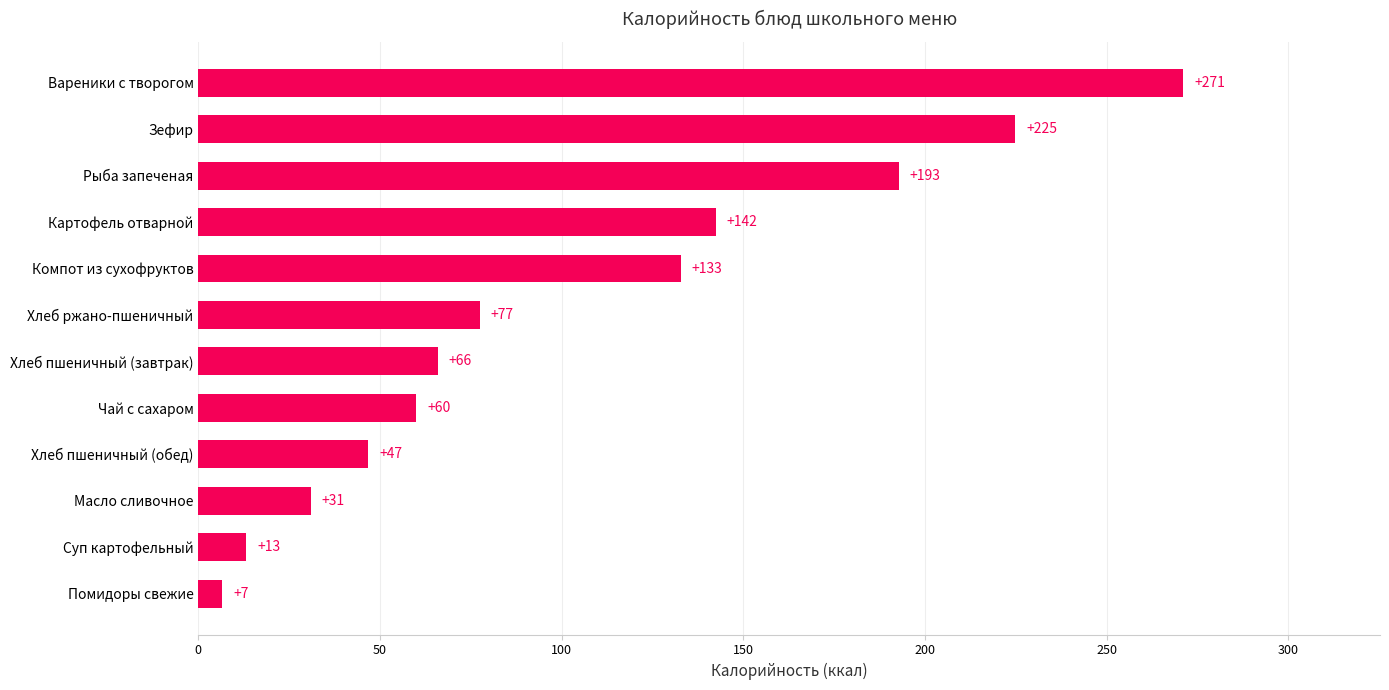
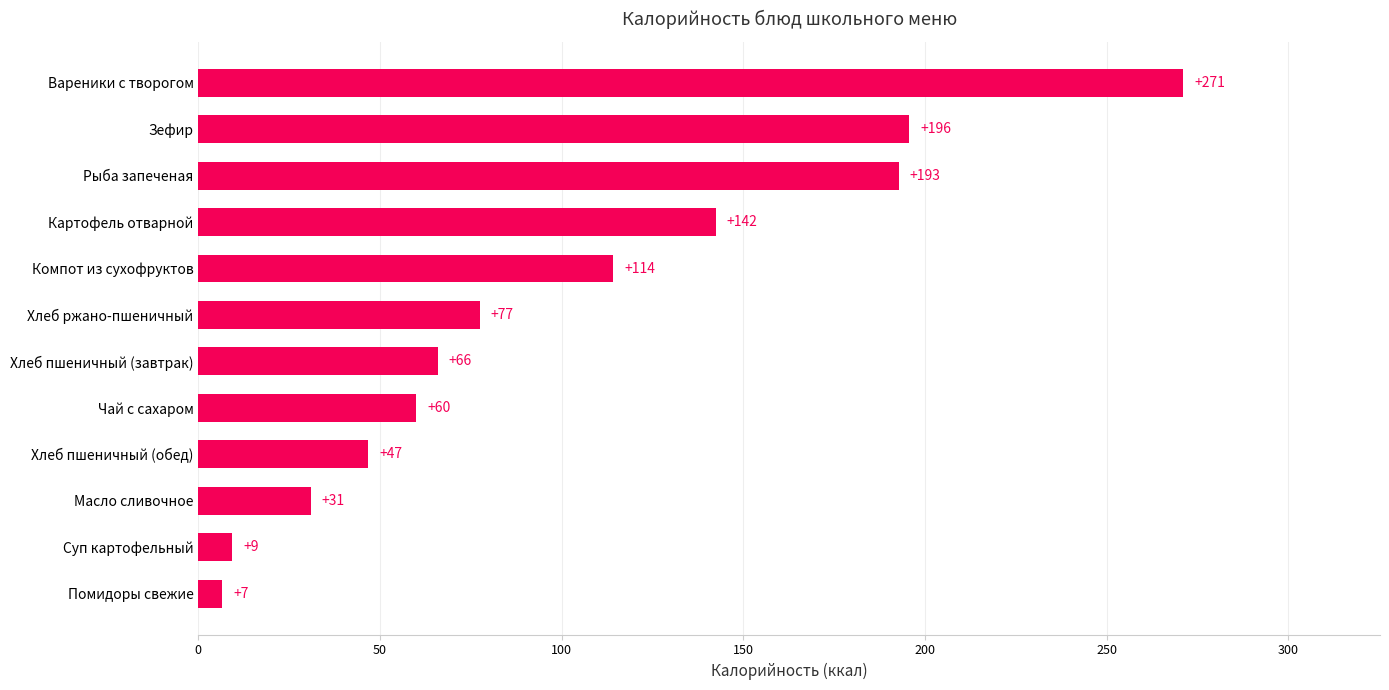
  {
    "Вареники с творогом": "+271",
-   "Зефир": "+225",
+   "Зефир": "+196",
    "Рыба запеченая": "+193",
    "Картофель отварной": "+142",
-   "Компот из сухофруктов": "+133",
+   "Компот из сухофруктов": "+114",
    "Хлеб ржано-пшеничный": "+77",
    "Хлеб пшеничный (завтрак)": "+66",
    "Чай с сахаром": "+60",
    "Хлеб пшеничный (обед)": "+47",
    "Масло сливочное": "+31",
-   "Суп картофельный": "+13",
+   "Суп картофельный": "+9",
    "Помидоры свежие": "+7"
  }
